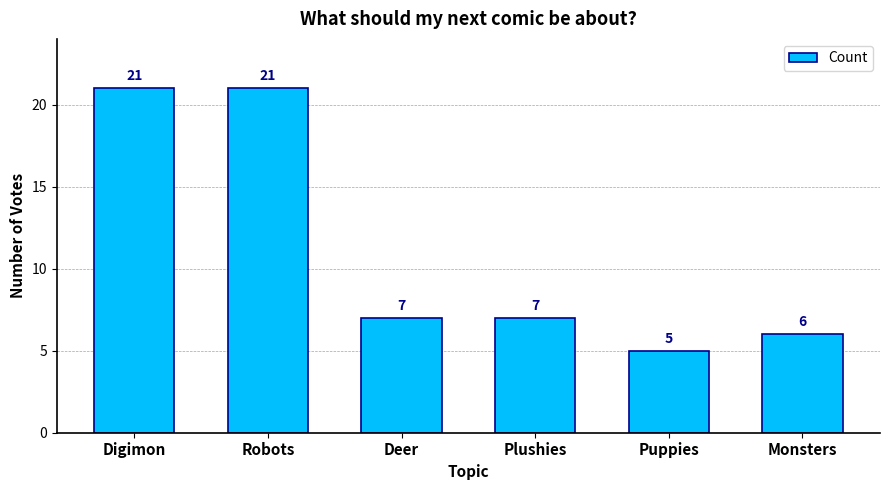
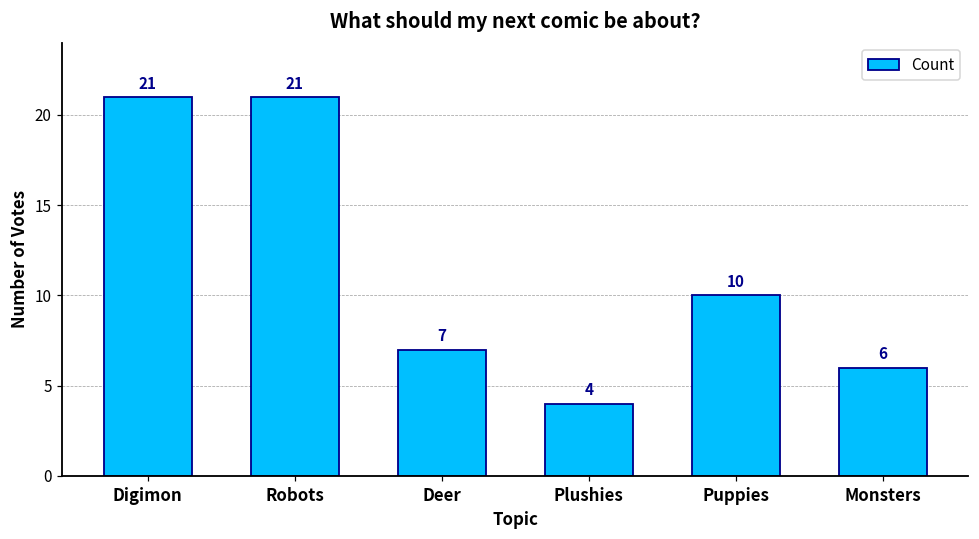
  {
    "Digimon": 21,
    "Robots": 21,
    "Deer": 7,
-   "Plushies": 7,
-   "Puppies": 5,
+   "Plushies": 4,
+   "Puppies": 10,
    "Monsters": 6
  }
